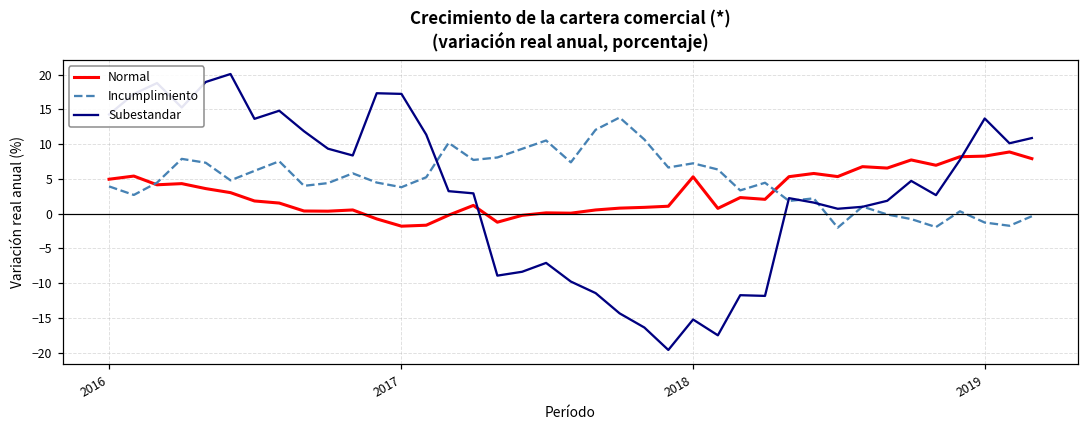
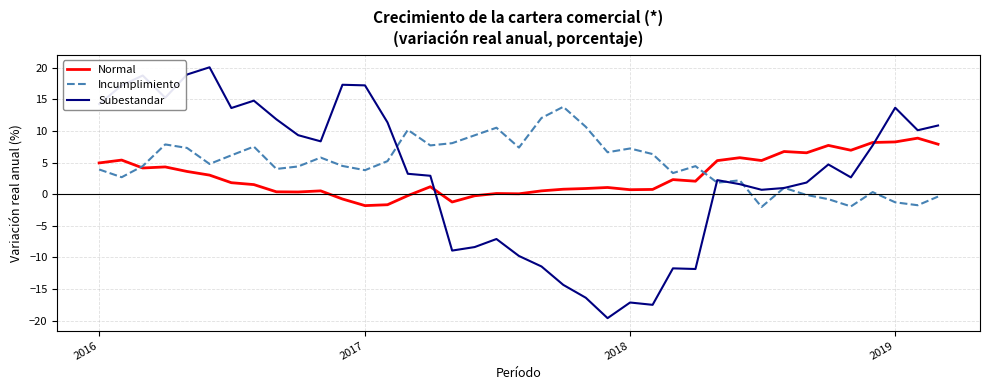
  {
    "Normal": {
      "2016": 5,
      "2017": -2,
-     "2018": 5,
+     "2018": 1,
      "2019": 8
    },
    "Incumplimiento": {
      "2016": 4,
      "2017": 4,
      "2018": 7,
      "2019": -1
    },
    "Subestandar": {
      "2017": 17,
-     "2018": -15,
+     "2018": -17,
      "2019": 14
    }
  }
